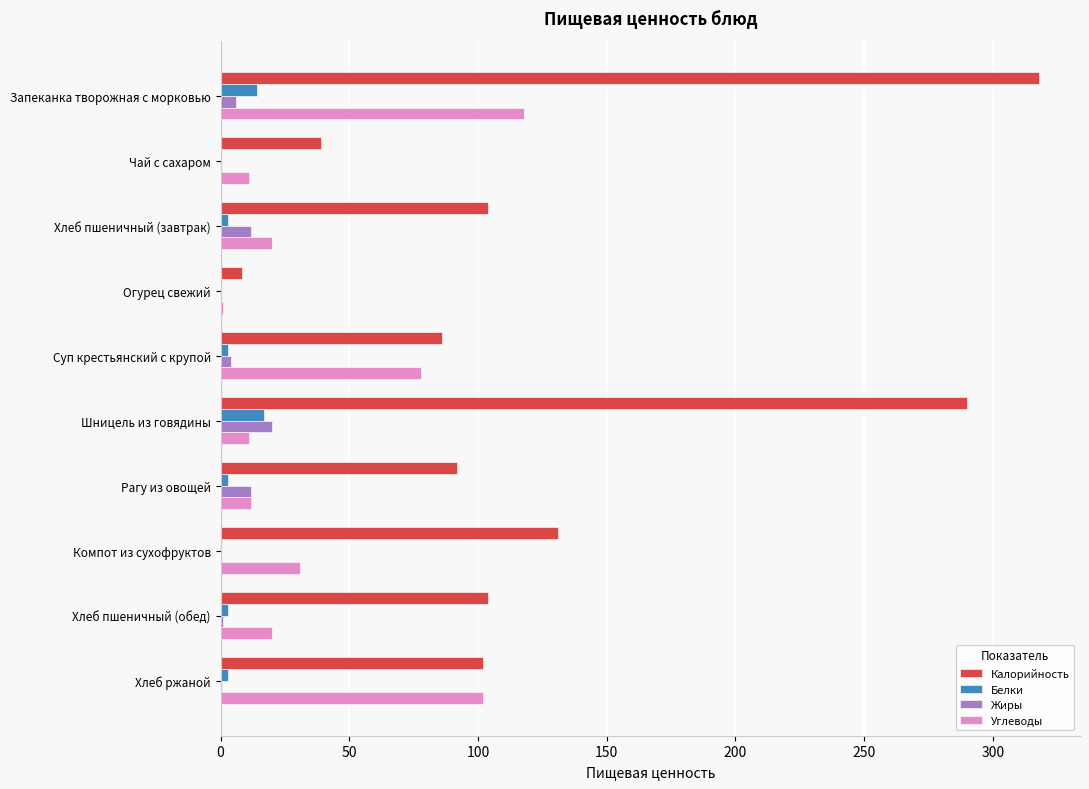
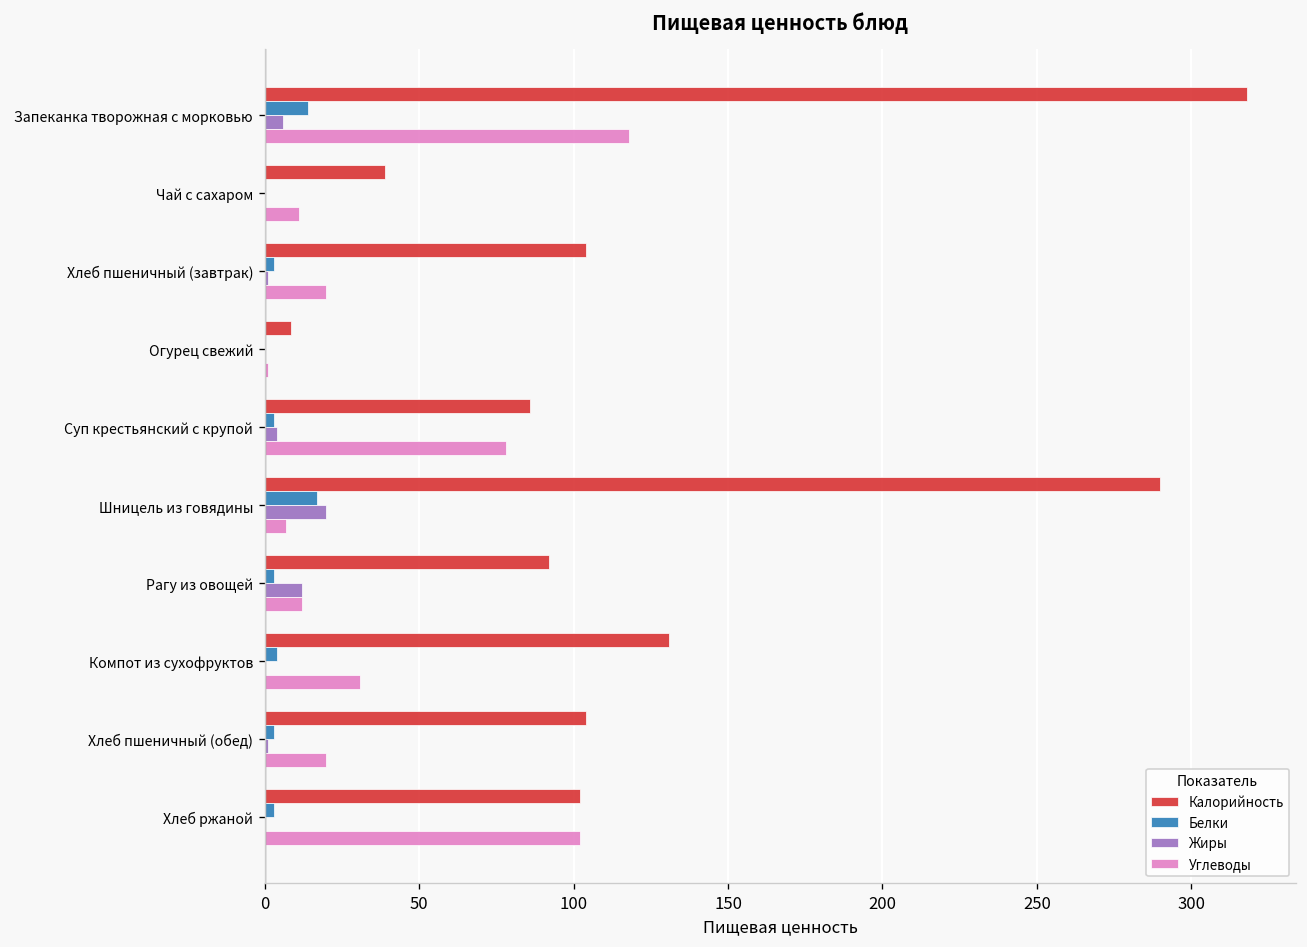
  {
    "Калорийность": {
      "Запеканка творожная с морковью": 318,
      "Чай с сахаром": 39,
      "Хлеб пшеничный (завтрак)": 104,
      "Огурец свежий": 8,
      "Суп крестьянский с крупой": 86,
      "Шницель из говядины": 290,
      "Рагу из овощей": 92,
      "Компот из сухофруктов": 131,
      "Хлеб пшеничный (обед)": 104,
      "Хлеб ржаной": 102
    },
    "Белки": {
      "Запеканка творожная с морковью": 14,
      "Чай с сахаром": 0,
      "Хлеб пшеничный (завтрак)": 3,
      "Огурец свежий": 0,
      "Суп крестьянский с крупой": 3,
      "Шницель из говядины": 17,
      "Рагу из овощей": 3,
-     "Компот из сухофруктов": 0,
+     "Компот из сухофруктов": 4,
      "Хлеб пшеничный (обед)": 3,
      "Хлеб ржаной": 3
    },
    "Жиры": {
      "Запеканка творожная с морковью": 6,
      "Чай с сахаром": 0,
-     "Хлеб пшеничный (завтрак)": 12,
+     "Хлеб пшеничный (завтрак)": 1,
      "Огурец свежий": 0,
      "Суп крестьянский с крупой": 4,
      "Шницель из говядины": 20,
      "Рагу из овощей": 12,
      "Компот из сухофруктов": 0,
      "Хлеб пшеничный (обед)": 1,
      "Хлеб ржаной": 0
    },
    "Углеводы": {
      "Запеканка творожная с морковью": 118,
      "Чай с сахаром": 11,
      "Хлеб пшеничный (завтрак)": 20,
      "Огурец свежий": 1,
      "Суп крестьянский с крупой": 78,
-     "Шницель из говядины": 11,
+     "Шницель из говядины": 7,
      "Рагу из овощей": 12,
      "Компот из сухофруктов": 31,
      "Хлеб пшеничный (обед)": 20,
      "Хлеб ржаной": 102
    }
  }
